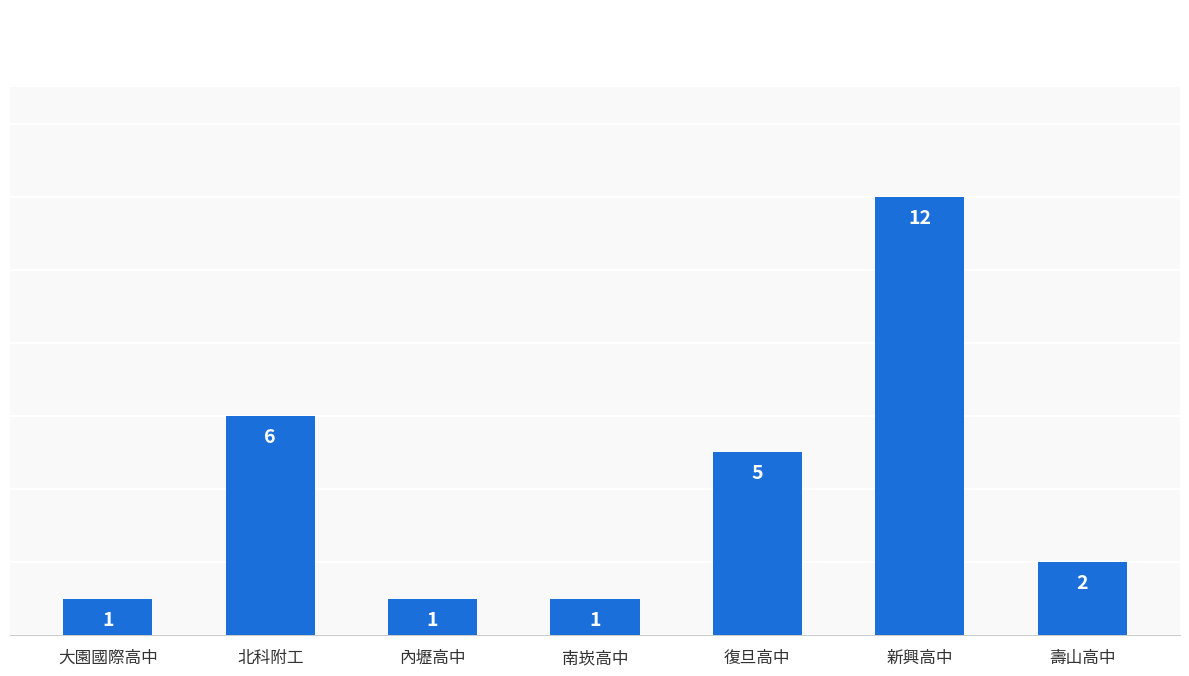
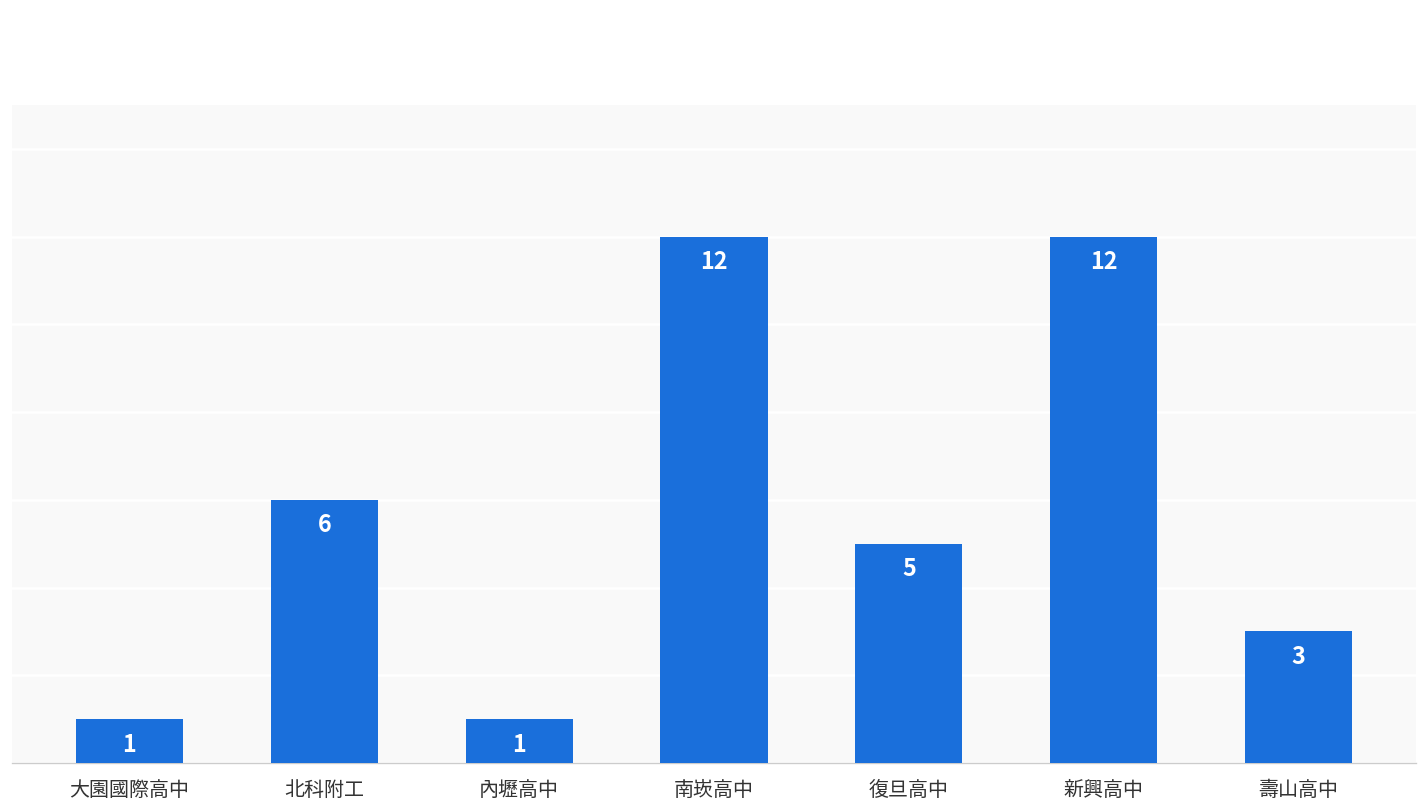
  {
    "大園國際高中": 1,
    "北科附工": 6,
    "內壢高中": 1,
-   "南崁高中": 1,
+   "南崁高中": 12,
    "復旦高中": 5,
    "新興高中": 12,
-   "壽山高中": 2
+   "壽山高中": 3
  }
